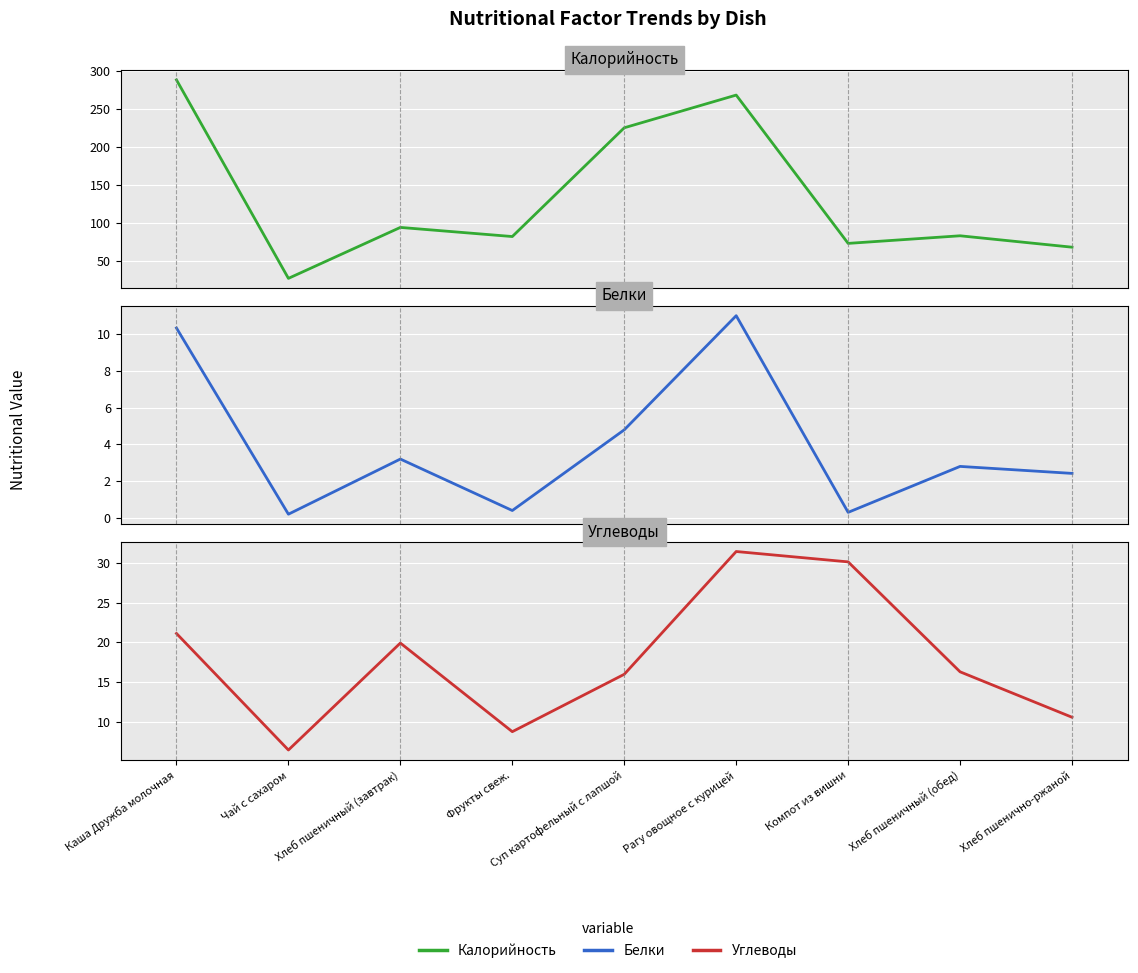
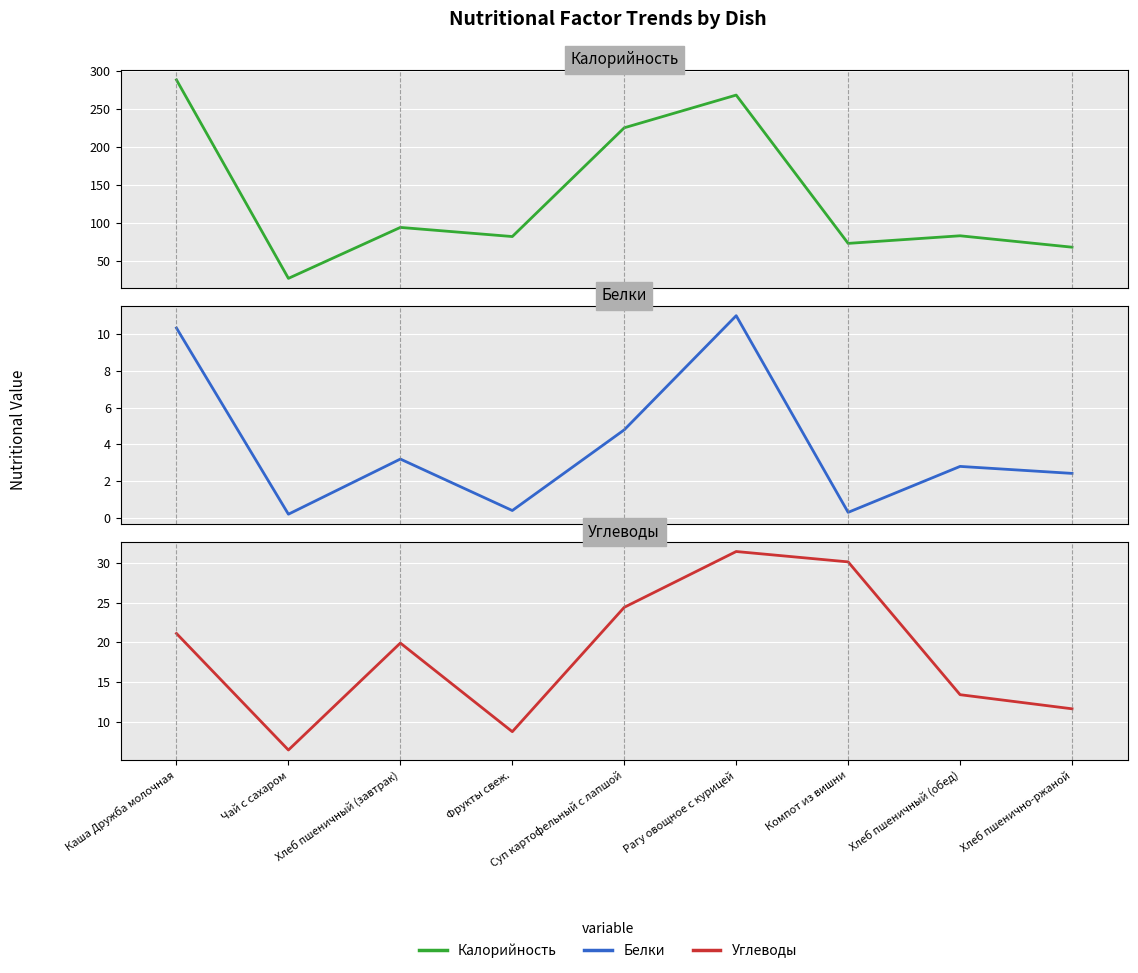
  {
    "Углеводы": {
      "Каша Дружба молочная": 21,
      "Чай с сахаром": 7,
      "Хлеб пшеничный (завтрак)": 20,
      "Фрукты свеж.": 9,
-     "Суп картофельный с лапшой": 16,
+     "Суп картофельный с лапшой": 24,
      "Рагу овощное с курицей": 31,
      "Компот из вишни": 30,
-     "Хлеб пшеничный (обед)": 16,
-     "Хлеб пшенично-ржаной": 11
+     "Хлеб пшеничный (обед)": 13,
+     "Хлеб пшенично-ржаной": 12
    }
  }
